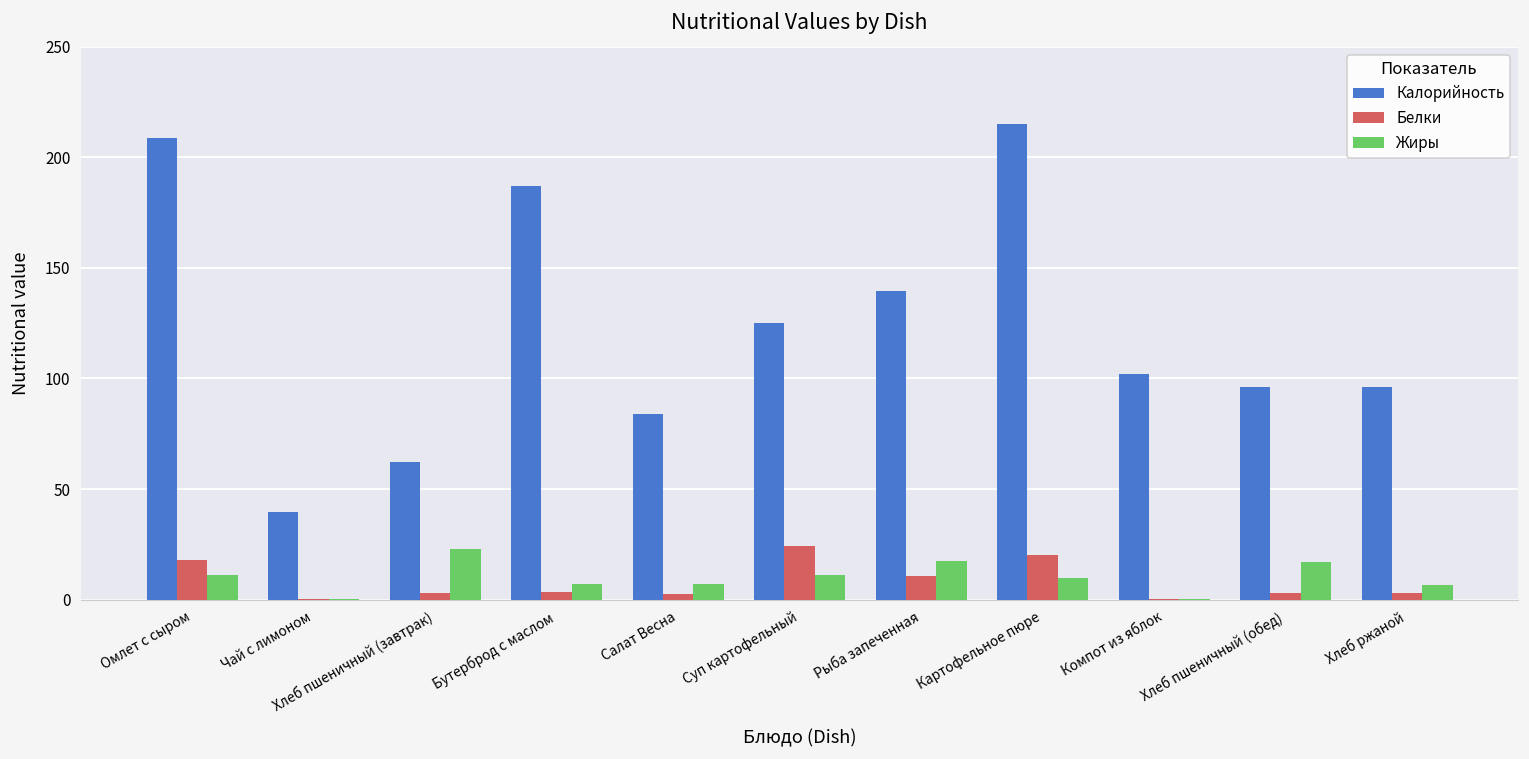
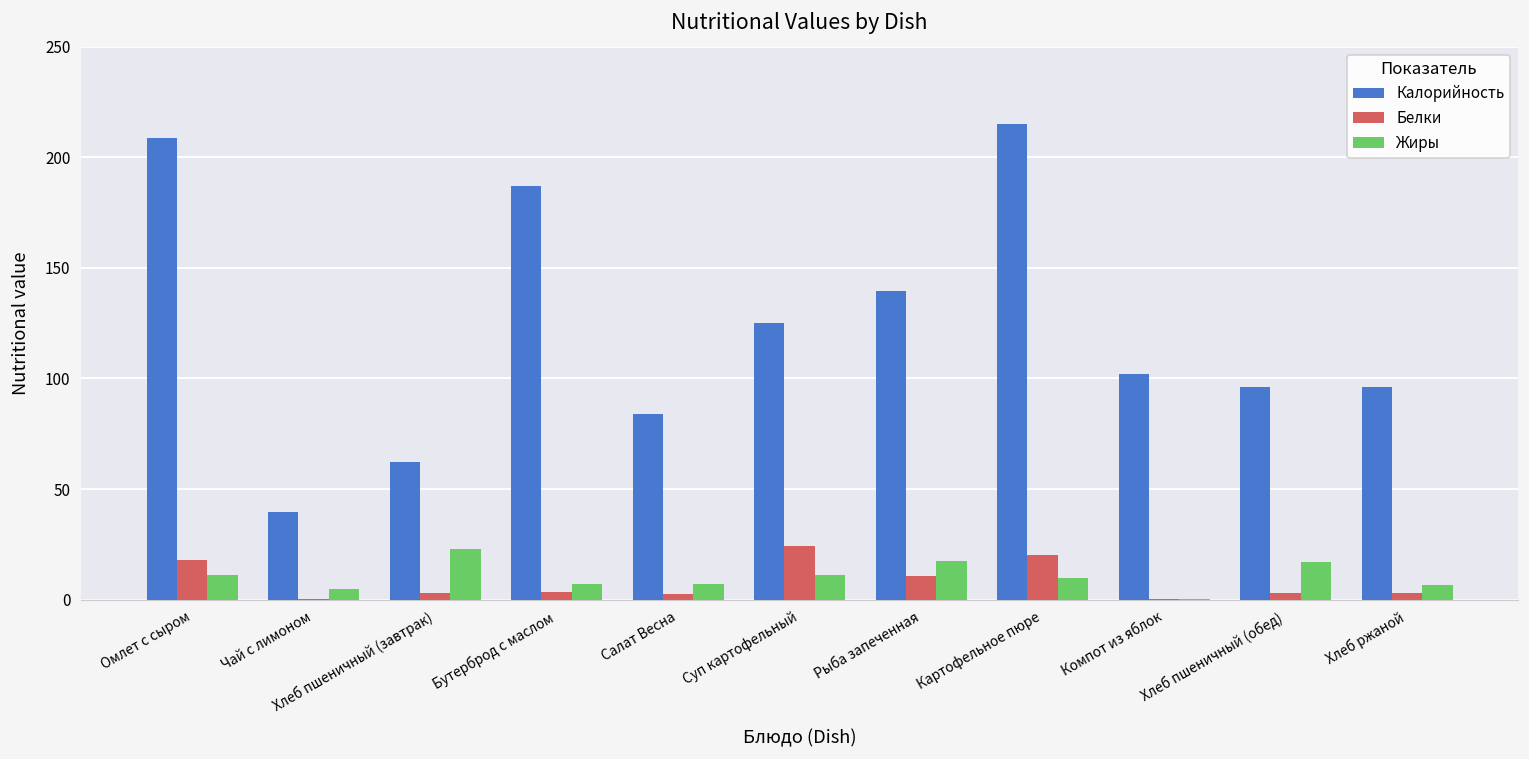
  {
    "Калорийность": {
      "Омлет с сыром": 209,
      "Чай с лимоном": 39,
      "Хлеб пшеничный (завтрак)": 62,
      "Бутерброд с маслом": 187,
      "Салат Весна": 84,
      "Суп картофельный": 125,
      "Рыба запеченная": 140,
      "Картофельное пюре": 215,
      "Компот из яблок": 102,
      "Хлеб пшеничный (обед)": 96,
      "Хлеб ржаной": 96
    },
    "Белки": {
      "Омлет с сыром": 18,
      "Хлеб пшеничный (завтрак)": 3,
      "Бутерброд с маслом": 3,
      "Салат Весна": 2,
      "Суп картофельный": 24,
      "Рыба запеченная": 11,
      "Картофельное пюре": 20,
      "Хлеб пшеничный (обед)": 3,
      "Хлеб ржаной": 3
    },
    "Жиры": {
      "Омлет с сыром": 11,
-     "Чай с лимоном": 0,
+     "Чай с лимоном": 5,
      "Хлеб пшеничный (завтрак)": 23,
      "Бутерброд с маслом": 7,
      "Салат Весна": 7,
      "Суп картофельный": 11,
      "Рыба запеченная": 17,
      "Картофельное пюре": 10,
      "Хлеб пшеничный (обед)": 17,
      "Хлеб ржаной": 7
    }
  }
